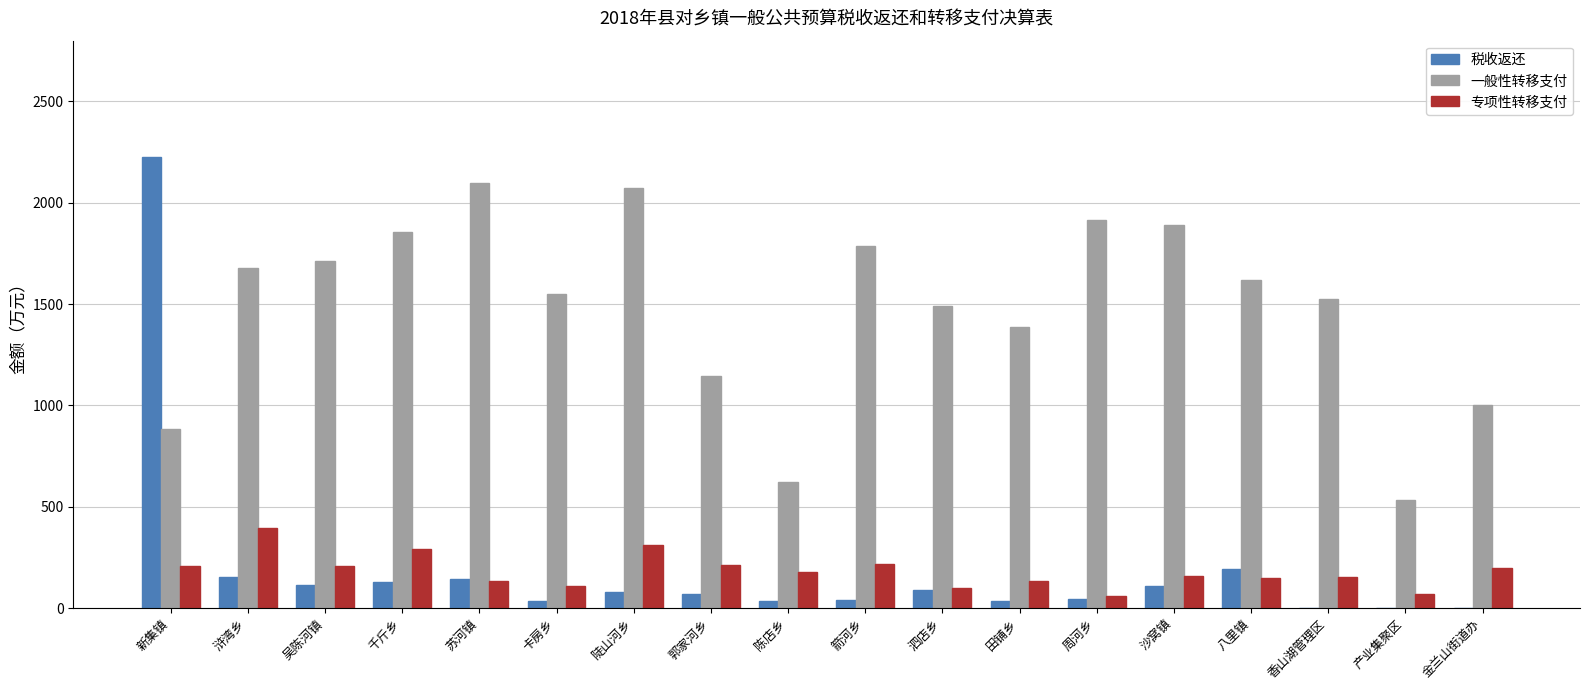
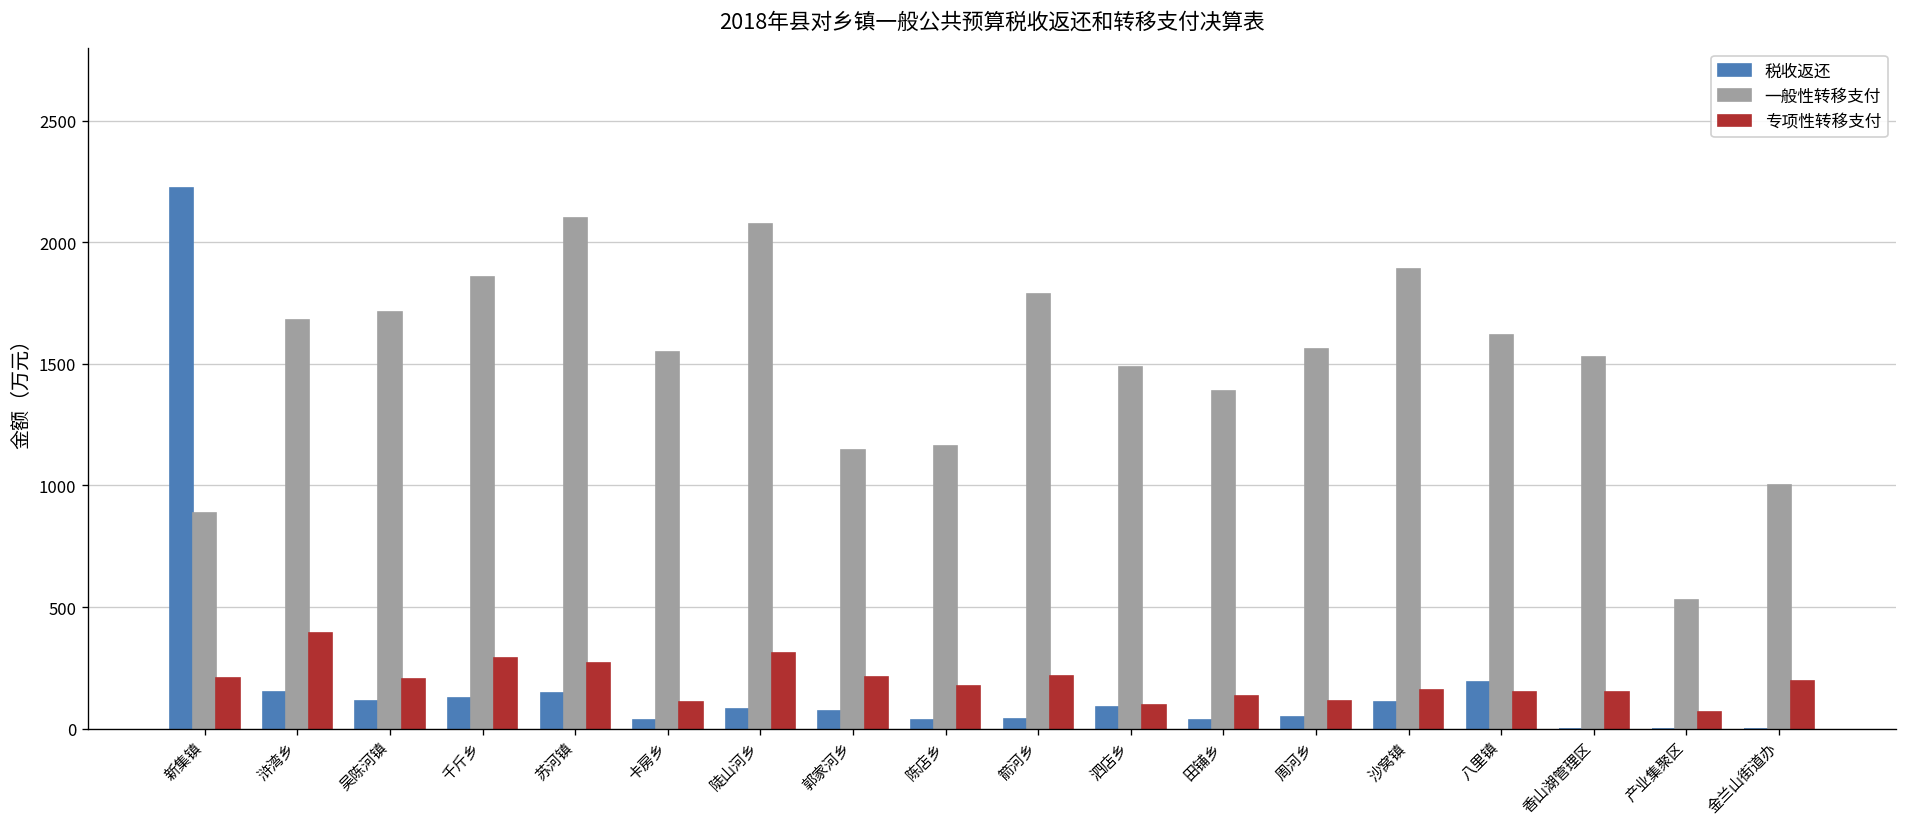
  {
    "税收返还": {
      "新集镇": 2220,
      "浒湾乡": 150,
      "吴陈河镇": 110,
      "千斤乡": 130,
      "苏河镇": 140,
      "卡房乡": 40,
      "陡山河乡": 80,
      "郭家河乡": 70,
      "陈店乡": 40,
      "箭河乡": 40,
      "泗店乡": 90,
      "田铺乡": 40,
      "周河乡": 50,
      "沙窝镇": 110,
      "八里镇": 190,
      "香山湖管理区": 0,
      "产业集聚区": 0,
      "金兰山街道办": 0
    },
    "一般性转移支付": {
      "新集镇": 880,
      "浒湾乡": 1680,
      "吴陈河镇": 1710,
      "千斤乡": 1860,
      "苏河镇": 2100,
      "卡房乡": 1550,
      "陡山河乡": 2070,
      "郭家河乡": 1140,
-     "陈店乡": 620,
+     "陈店乡": 1160,
      "箭河乡": 1790,
      "泗店乡": 1490,
      "田铺乡": 1390,
-     "周河乡": 1910,
+     "周河乡": 1560,
      "沙窝镇": 1890,
      "八里镇": 1620,
      "香山湖管理区": 1530,
      "产业集聚区": 530,
      "金兰山街道办": 1000
    },
    "专项性转移支付": {
      "新集镇": 210,
      "浒湾乡": 390,
      "吴陈河镇": 210,
      "千斤乡": 290,
-     "苏河镇": 140,
+     "苏河镇": 270,
      "卡房乡": 110,
      "陡山河乡": 310,
      "郭家河乡": 210,
      "陈店乡": 180,
      "箭河乡": 220,
      "泗店乡": 100,
      "田铺乡": 130,
-     "周河乡": 60,
+     "周河乡": 110,
      "沙窝镇": 160,
      "八里镇": 150,
      "香山湖管理区": 150,
      "产业集聚区": 70,
      "金兰山街道办": 200
    }
  }
